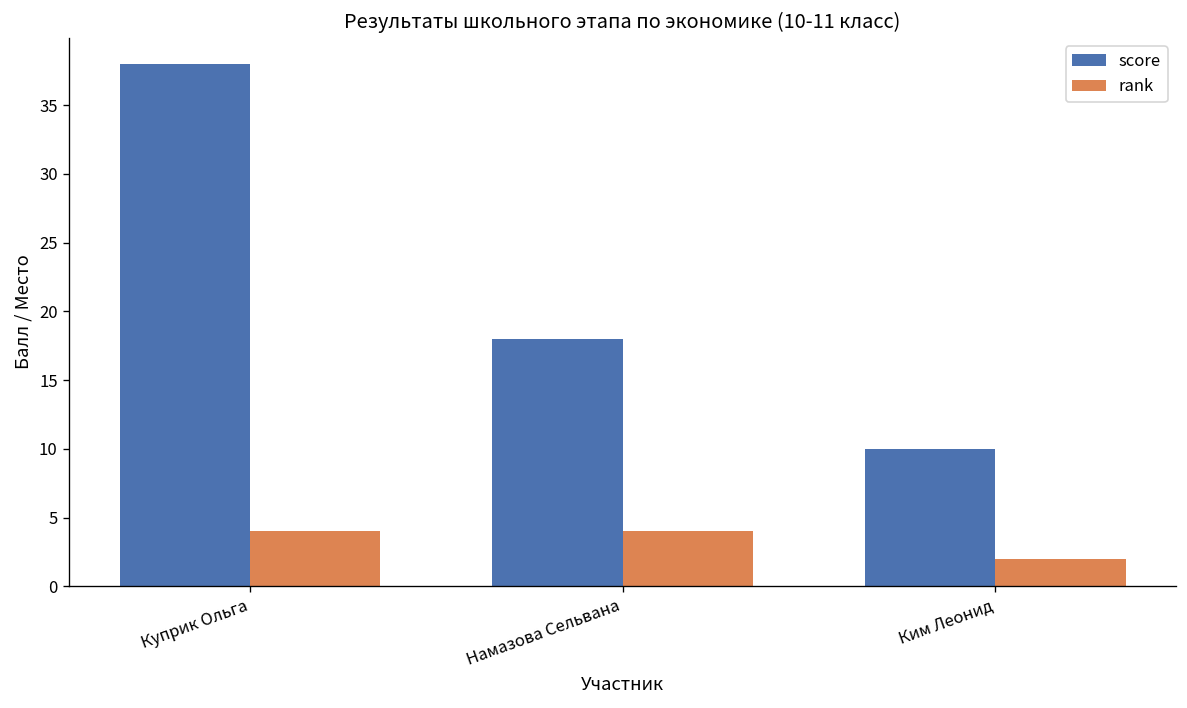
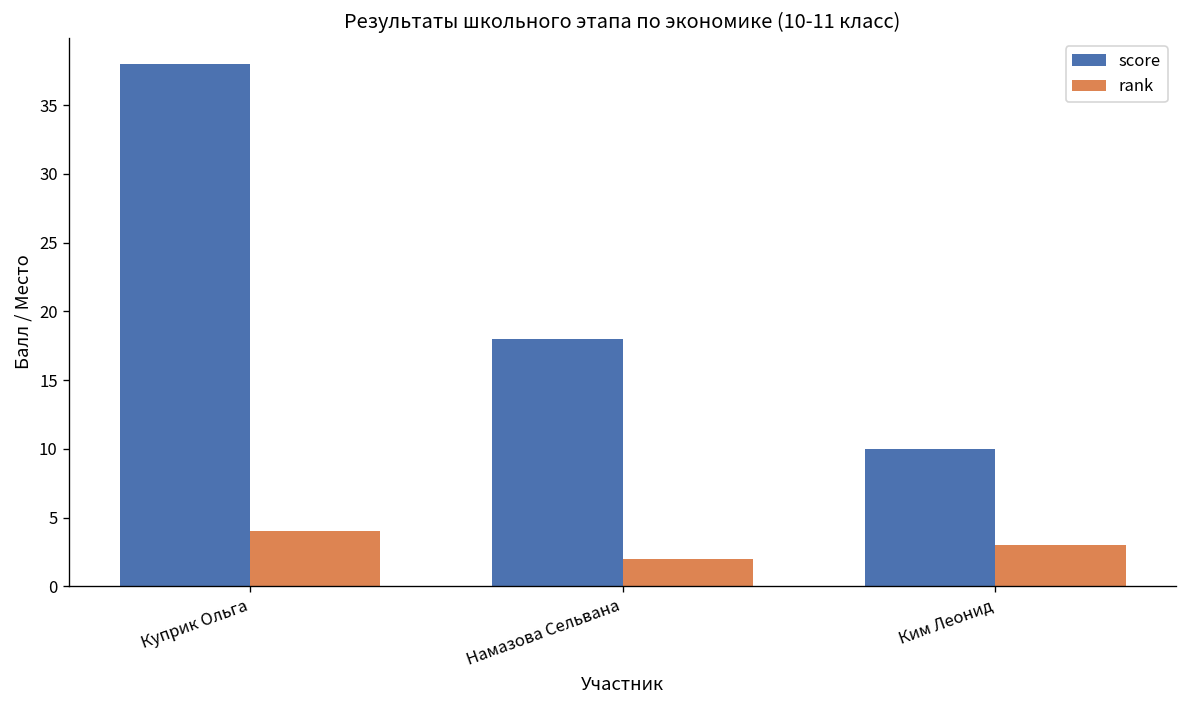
  {
    "score": {
      "Куприк Ольга": 38,
      "Намазова Сельвана": 18,
      "Ким Леонид": 10
    },
    "rank": {
      "Куприк Ольга": 4,
-     "Намазова Сельвана": 4,
-     "Ким Леонид": 2
+     "Намазова Сельвана": 2,
+     "Ким Леонид": 3
    }
  }
